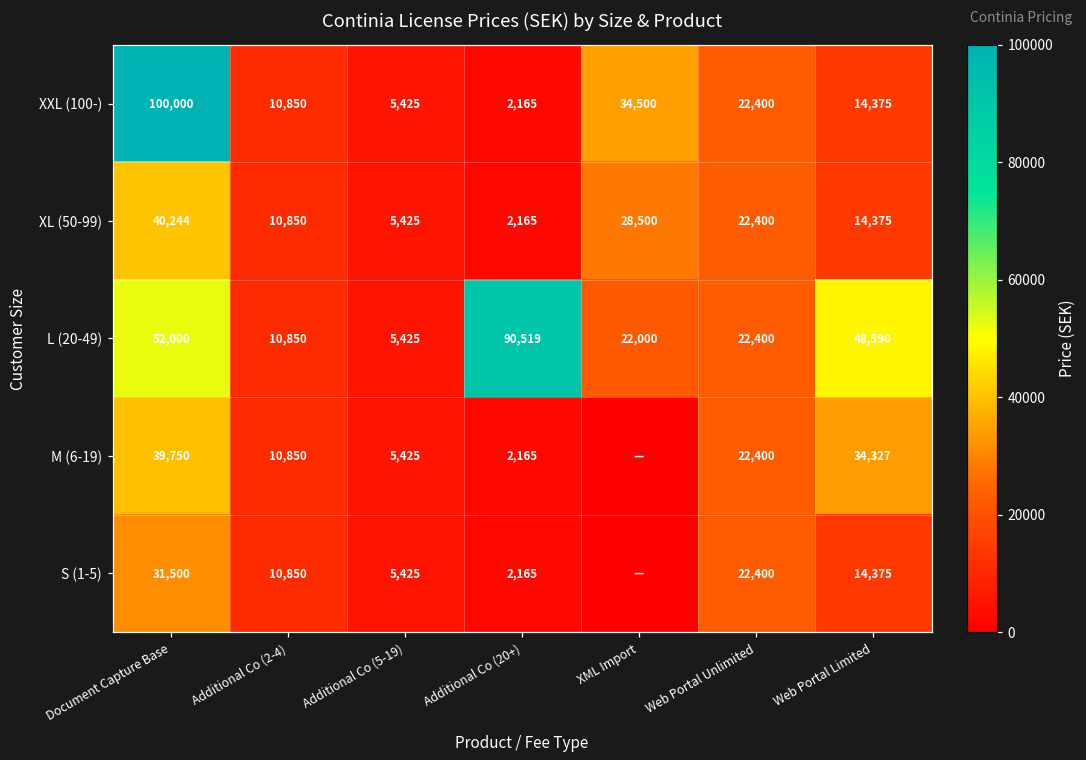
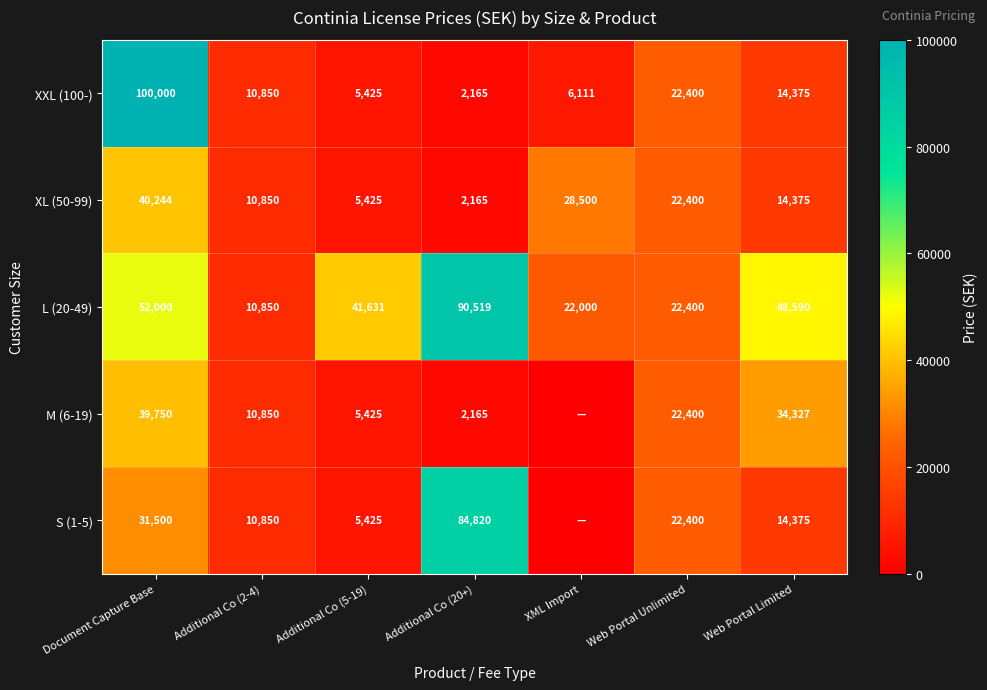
  {
    "XXL (100-)": {
-     "XML Import": "34,500"
+     "XML Import": "6,111"
    },
    "L (20-49)": {
-     "Additional Co (5-19)": "5,425"
+     "Additional Co (5-19)": "41,631"
    },
    "S (1-5)": {
-     "Additional Co (20+)": "2,165"
+     "Additional Co (20+)": "84,820"
    }
  }
